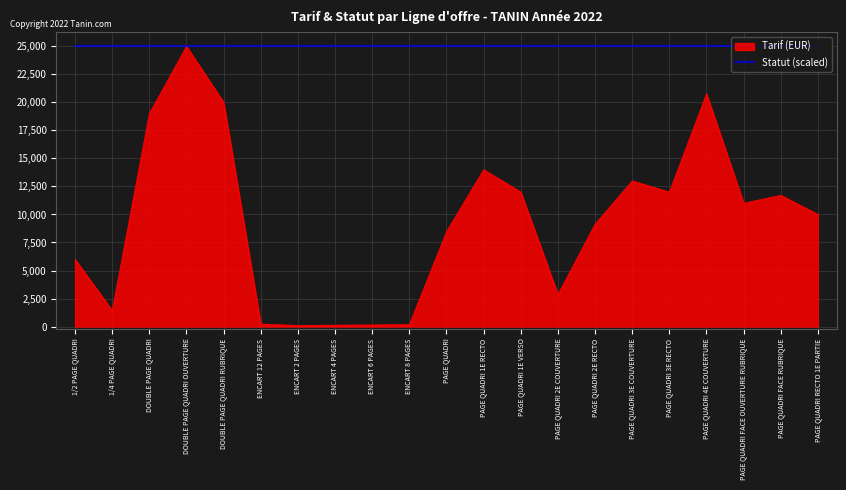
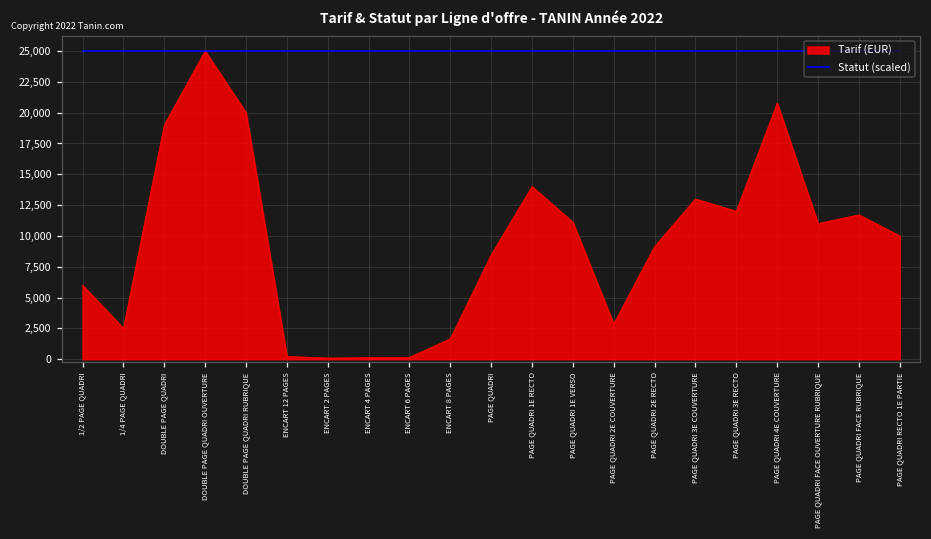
  {
    "Tarif (EUR)": {
      "1/2 PAGE QUADRI": "6,000",
-     "1/4 PAGE QUADRI": "1,400",
+     "1/4 PAGE QUADRI": "2,500",
      "DOUBLE PAGE QUADRI": "19,000",
      "DOUBLE PAGE QUADRI RUBRIQUE": "20,000",
      "ENCART 12 PAGES": "200",
      "ENCART 2 PAGES": "100",
      "ENCART 4 PAGES": "100",
      "ENCART 6 PAGES": "100",
-     "ENCART 8 PAGES": "200",
+     "ENCART 8 PAGES": "1,700",
      "PAGE QUADRI": "8,500",
      "PAGE QUADRI 1E RECTO": "14,000",
-     "PAGE QUADRI 1E VERSO": "12,000",
+     "PAGE QUADRI 1E VERSO": "11,100",
      "PAGE QUADRI 2E COUVERTURE": "2,900",
      "PAGE QUADRI 2E RECTO": "9,100",
      "PAGE QUADRI 3E COUVERTURE": "13,000",
      "PAGE QUADRI 3E RECTO": "12,000",
      "PAGE QUADRI 4E COUVERTURE": "20,800",
      "PAGE QUADRI FACE OUVERTURE RUBRIQUE": "11,000",
      "PAGE QUADRI FACE RUBRIQUE": "11,700",
      "PAGE QUADRI RECTO 1E PARTIE": "10,000"
    },
    "Statut (scaled)": {
      "1/2 PAGE QUADRI": "25,000",
      "1/4 PAGE QUADRI": "25,000",
      "DOUBLE PAGE QUADRI": "25,000",
      "DOUBLE PAGE QUADRI RUBRIQUE": "25,000",
      "ENCART 12 PAGES": "25,000",
      "ENCART 2 PAGES": "25,000",
      "ENCART 4 PAGES": "25,000",
      "ENCART 6 PAGES": "25,000",
      "ENCART 8 PAGES": "25,000",
      "PAGE QUADRI": "25,000",
      "PAGE QUADRI 1E RECTO": "25,000",
      "PAGE QUADRI 1E VERSO": "25,000",
      "PAGE QUADRI 2E COUVERTURE": "25,000",
      "PAGE QUADRI 2E RECTO": "25,000",
      "PAGE QUADRI 3E COUVERTURE": "25,000",
      "PAGE QUADRI 3E RECTO": "25,000",
      "PAGE QUADRI 4E COUVERTURE": "25,000"
    }
  }
